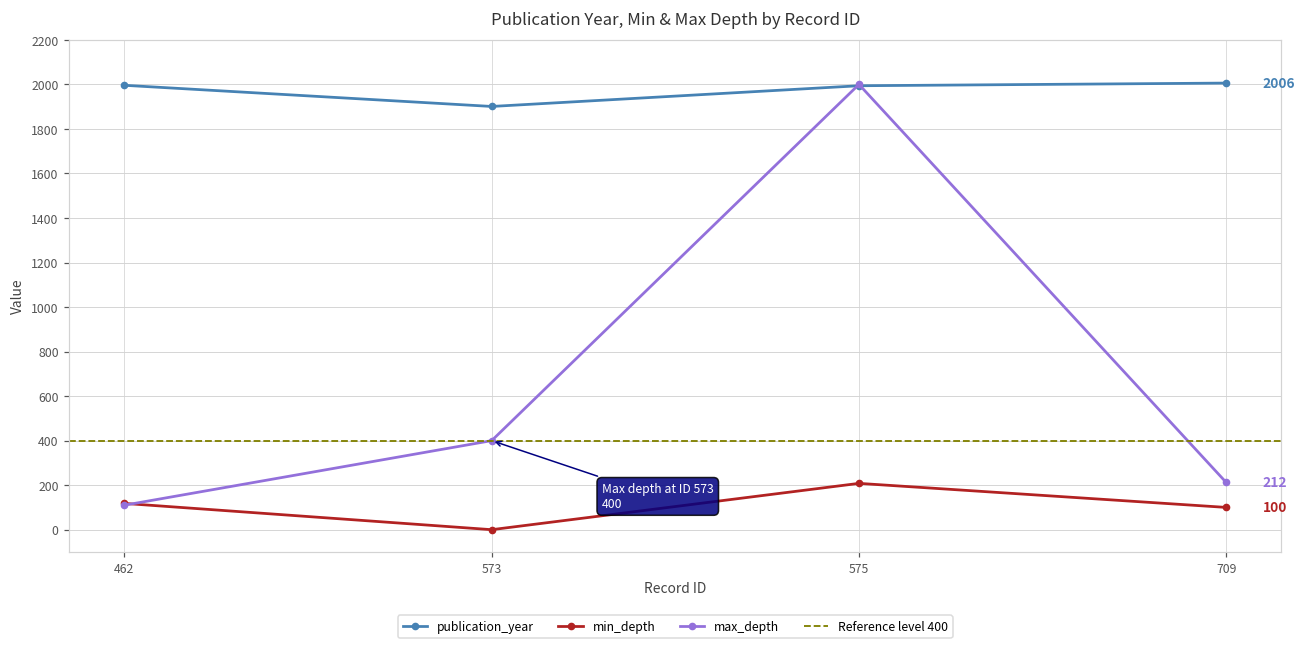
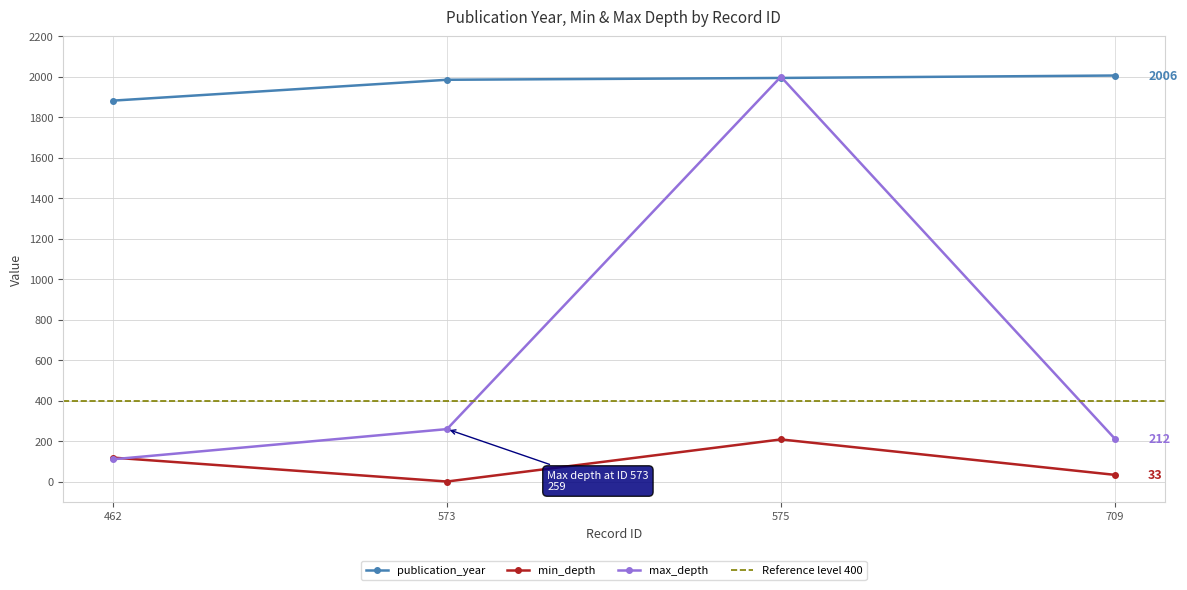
  {
    "publication_year": {
-     "462": 2000,
-     "573": 1900,
+     "462": 1880,
+     "573": 1990,
      "709": 2010
    },
    "min_depth": {
-     "709": 100
+     "709": 33
    },
    "max_depth": {
-     "573": 400,
+     "573": 260,
      "709": 210
    }
  }
